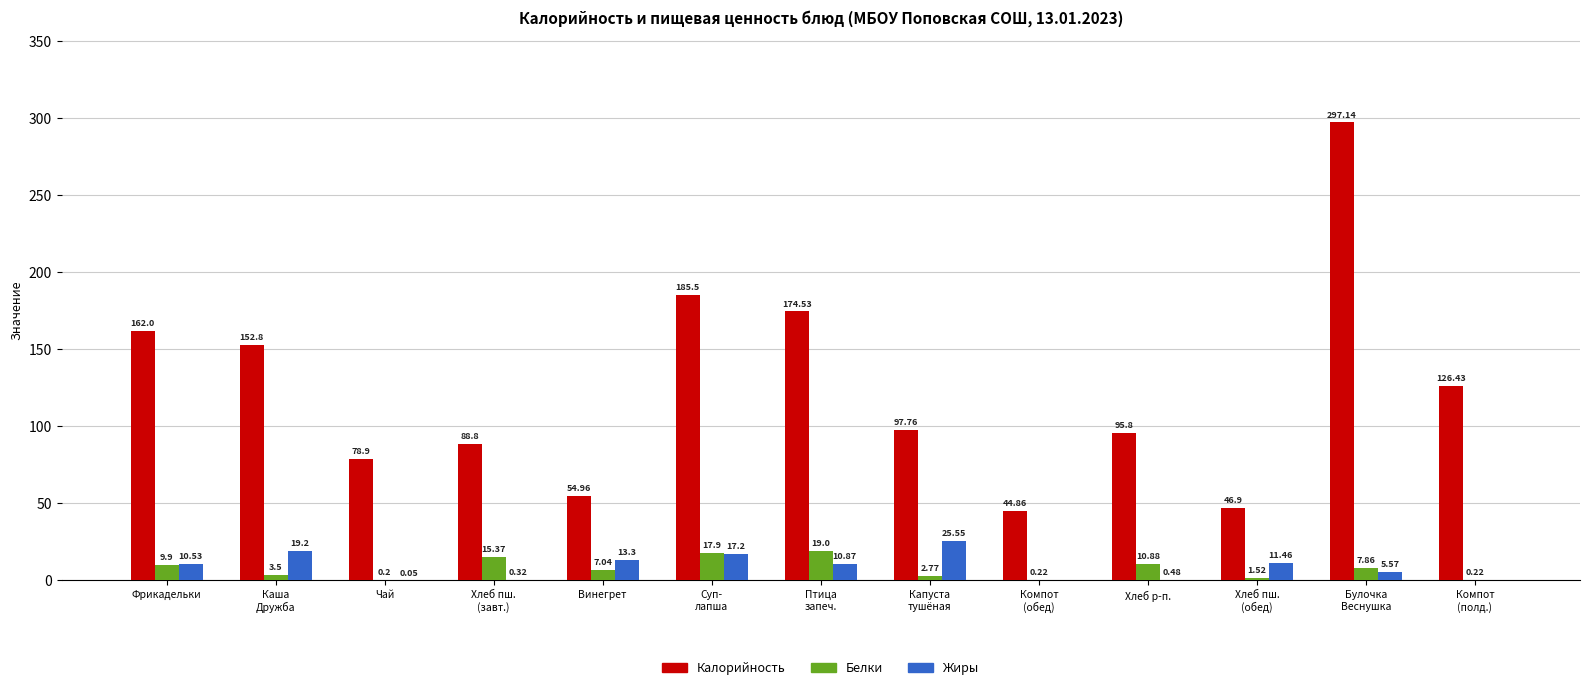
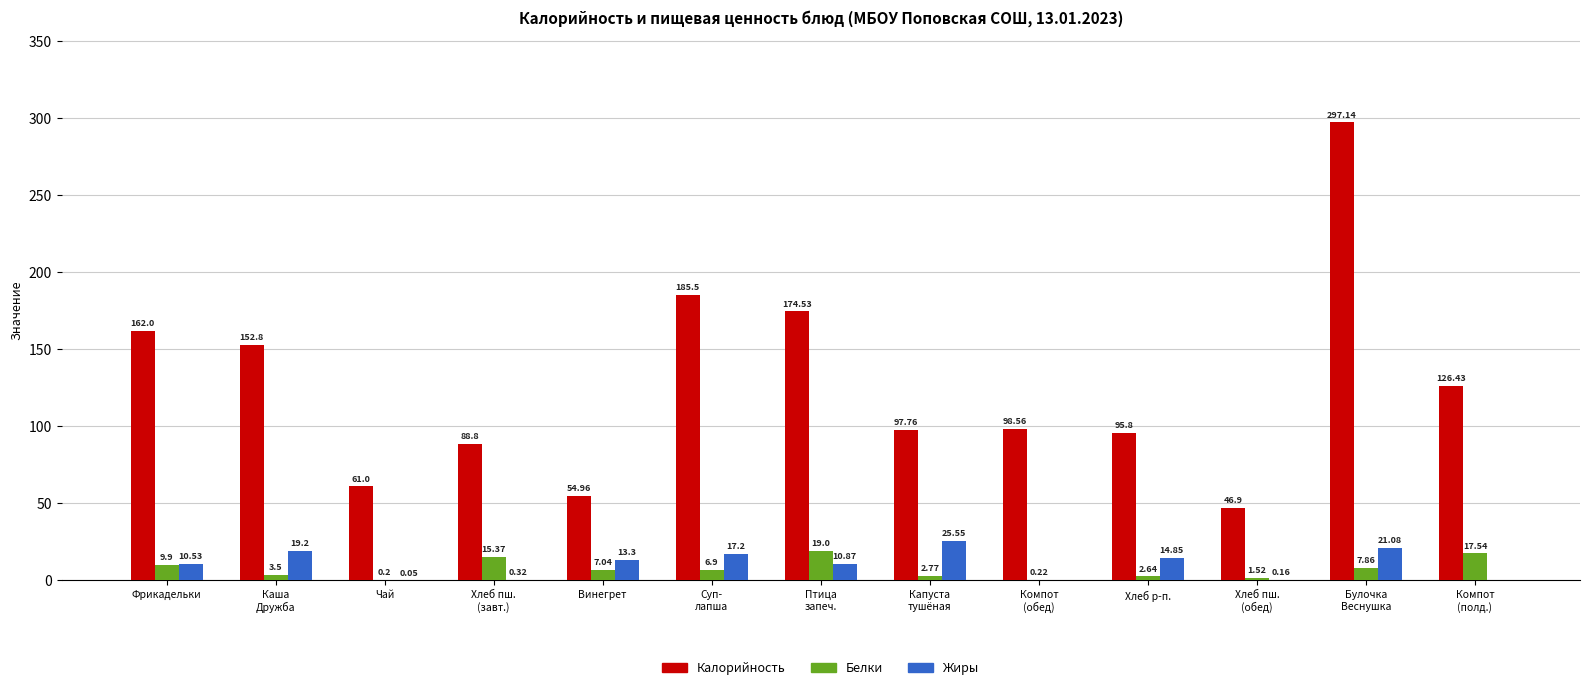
  {
    "Калорийность": {
      "Фрикадельки": 162.0,
      "Каша Дружба": 152.8,
-     "Чай": 78.9,
+     "Чай": 61.0,
      "Хлеб пш. (завт.)": 88.8,
      "Винегрет": 54.96,
      "Суп- лапша": 185.5,
      "Птица запеч.": 174.53,
      "Капуста тушёная": 97.76,
-     "Компот (обед)": 44.86,
+     "Компот (обед)": 98.56,
      "Хлеб р-п.": 95.8,
      "Хлеб пш. (обед)": 46.9,
      "Булочка Веснушка": 297.14,
      "Компот (полд.)": 126.43
    },
    "Белки": {
      "Фрикадельки": 9.9,
      "Каша Дружба": 3.5,
      "Чай": 0.2,
      "Хлеб пш. (завт.)": 15.37,
      "Винегрет": 7.04,
-     "Суп- лапша": 17.9,
+     "Суп- лапша": 6.9,
      "Птица запеч.": 19.0,
      "Капуста тушёная": 2.77,
      "Компот (обед)": 0.22,
-     "Хлеб р-п.": 10.88,
+     "Хлеб р-п.": 2.64,
      "Хлеб пш. (обед)": 1.52,
      "Булочка Веснушка": 7.86,
-     "Компот (полд.)": 0.22
+     "Компот (полд.)": 17.54
    },
    "Жиры": {
      "Фрикадельки": 10.53,
      "Каша Дружба": 19.2,
      "Чай": 0.05,
      "Хлеб пш. (завт.)": 0.32,
      "Винегрет": 13.3,
      "Суп- лапша": 17.2,
      "Птица запеч.": 10.87,
      "Капуста тушёная": 25.55,
-     "Хлеб р-п.": 0.48,
-     "Хлеб пш. (обед)": 11.46,
-     "Булочка Веснушка": 5.57
+     "Хлеб р-п.": 14.85,
+     "Хлеб пш. (обед)": 0.16,
+     "Булочка Веснушка": 21.08
    }
  }
